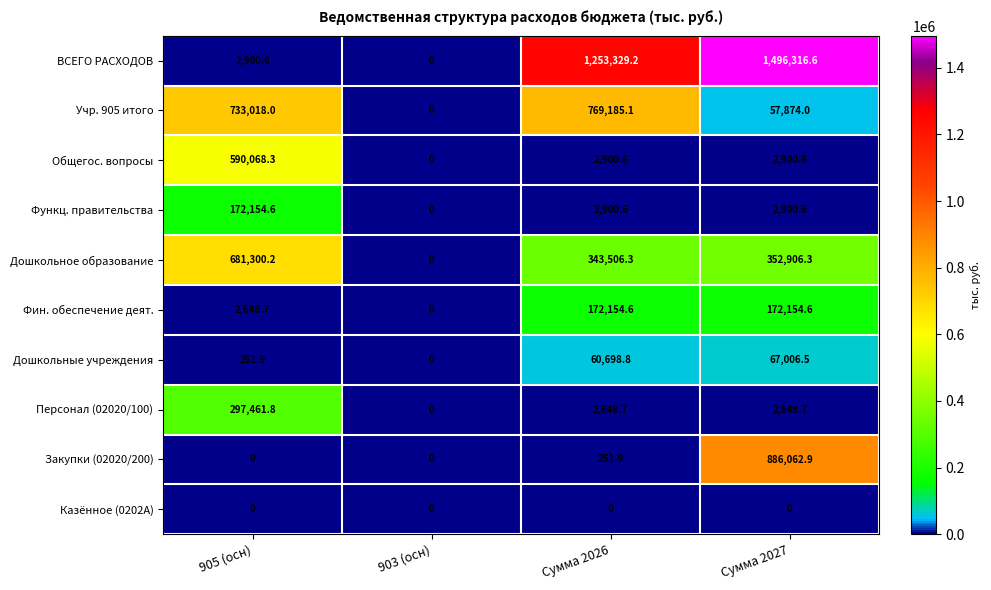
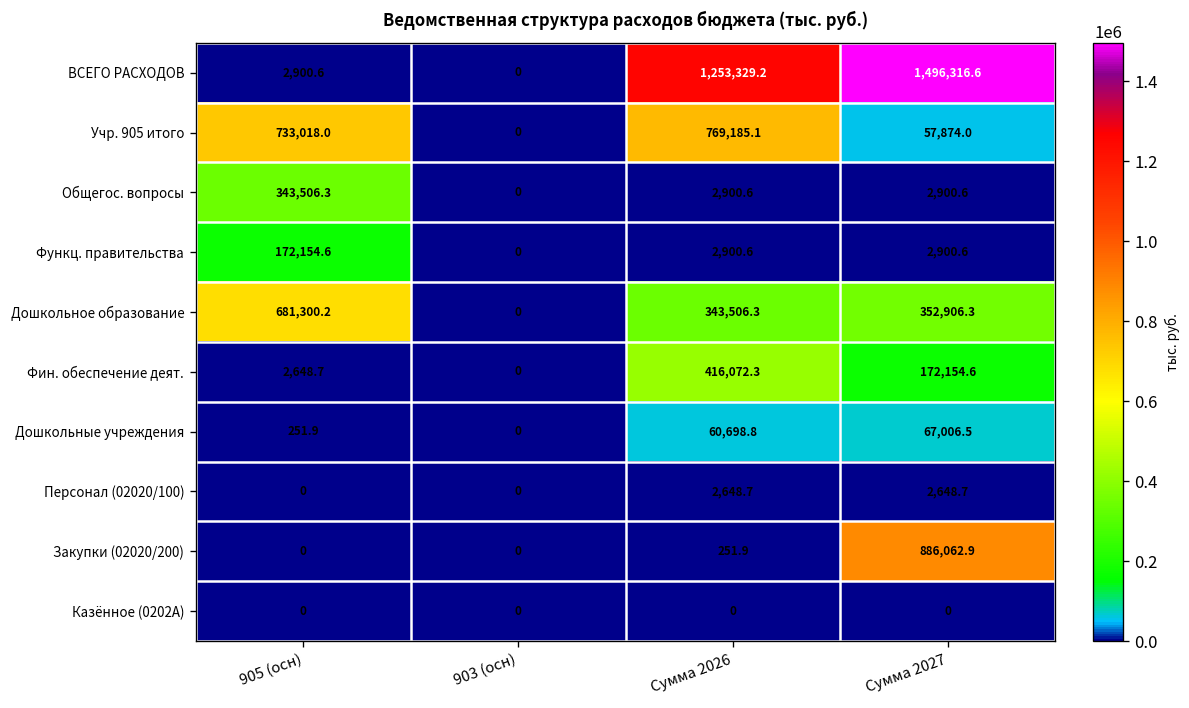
  {
    "ВСЕГО РАСХОДОВ": {
      "905 (осн)": "2,900.6",
      "903 (осн)": "0",
      "Сумма 2026": "1,253,329.2",
      "Сумма 2027": "1,496,316.6"
    },
    "Учр. 905 итого": {
      "905 (осн)": "733,018.0",
      "903 (осн)": "0",
      "Сумма 2026": "769,185.1",
      "Сумма 2027": "57,874.0"
    },
    "Общегос. вопросы": {
-     "905 (осн)": "590,068.3",
+     "905 (осн)": "343,506.3",
      "903 (осн)": "0",
      "Сумма 2026": "2,900.6",
      "Сумма 2027": "2,900.6"
    },
    "Функц. правительства": {
      "905 (осн)": "172,154.6",
      "903 (осн)": "0",
      "Сумма 2026": "2,900.6",
      "Сумма 2027": "2,900.6"
    },
    "Дошкольное образование": {
      "905 (осн)": "681,300.2",
      "903 (осн)": "0",
      "Сумма 2026": "343,506.3",
      "Сумма 2027": "352,906.3"
    },
    "Фин. обеспечение деят.": {
      "905 (осн)": "2,648.7",
      "903 (осн)": "0",
-     "Сумма 2026": "172,154.6",
+     "Сумма 2026": "416,072.3",
      "Сумма 2027": "172,154.6"
    },
    "Дошкольные учреждения": {
      "905 (осн)": "251.9",
      "903 (осн)": "0",
      "Сумма 2026": "60,698.8",
      "Сумма 2027": "67,006.5"
    },
    "Персонал (02020/100)": {
-     "905 (осн)": "297,461.8",
+     "905 (осн)": "0",
      "903 (осн)": "0",
      "Сумма 2026": "2,648.7",
      "Сумма 2027": "2,648.7"
    },
    "Закупки (02020/200)": {
      "905 (осн)": "0",
      "903 (осн)": "0",
      "Сумма 2026": "251.9",
      "Сумма 2027": "886,062.9"
    },
    "Казённое (0202A)": {
      "905 (осн)": "0",
      "903 (осн)": "0",
      "Сумма 2026": "0",
      "Сумма 2027": "0"
    }
  }
